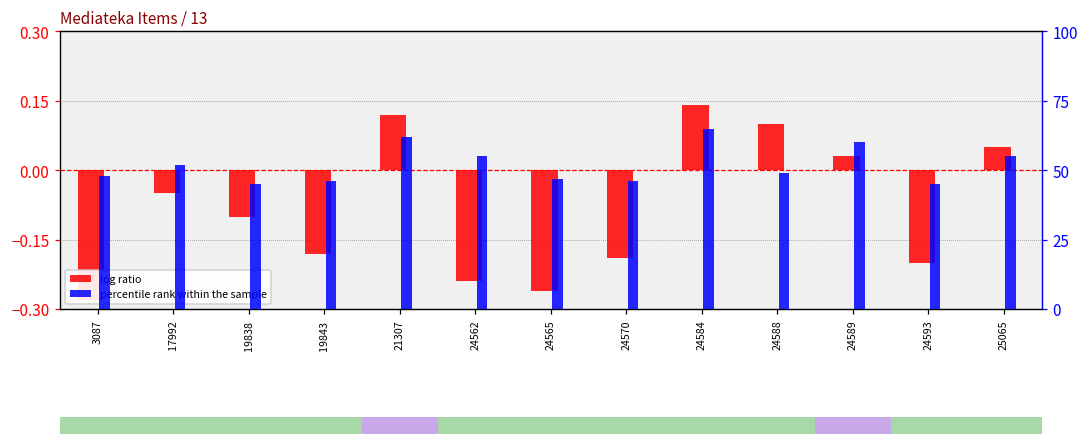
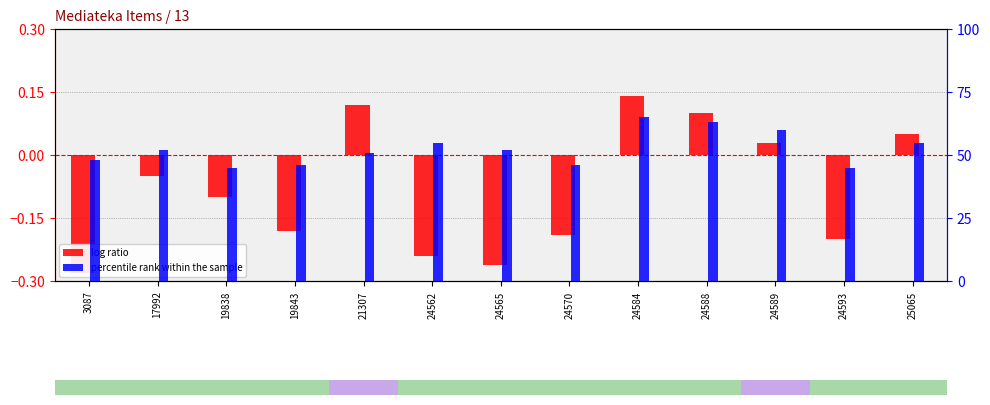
  {
    "log ratio": {
      "17992": -0.05,
      "19838": -0.10,
      "19843": -0.18,
      "21307": 0.12,
      "24562": -0.24,
      "24565": -0.26,
      "24570": -0.19,
      "24584": 0.14,
      "24588": 0.10,
      "24589": 0.03,
      "24593": -0.20,
      "25065": 0.05
    },
    "percentile rank within the sample": {
      "3087": 48,
      "17992": 52,
      "19838": 45,
      "19843": 46,
-     "21307": 62,
+     "21307": 51,
      "24562": 55,
-     "24565": 47,
+     "24565": 52,
      "24570": 46,
      "24584": 65,
-     "24588": 49,
+     "24588": 63,
      "24589": 60,
      "24593": 45,
      "25065": 55
    }
  }
